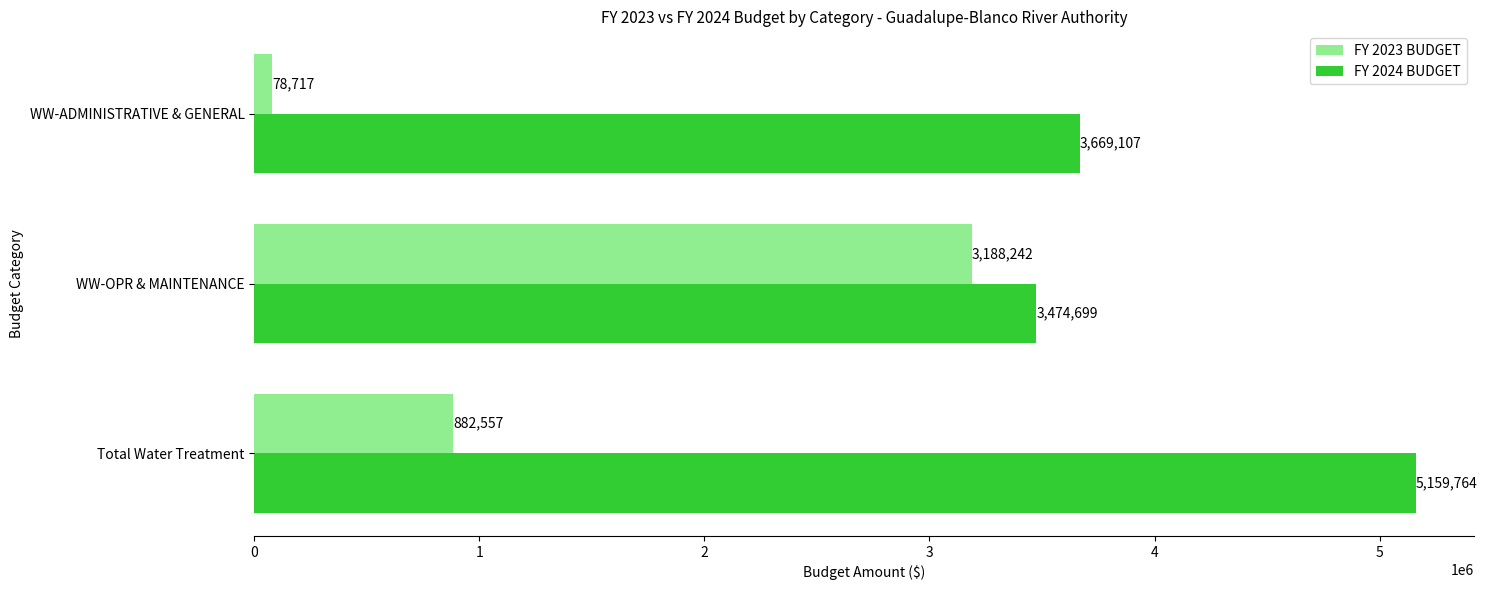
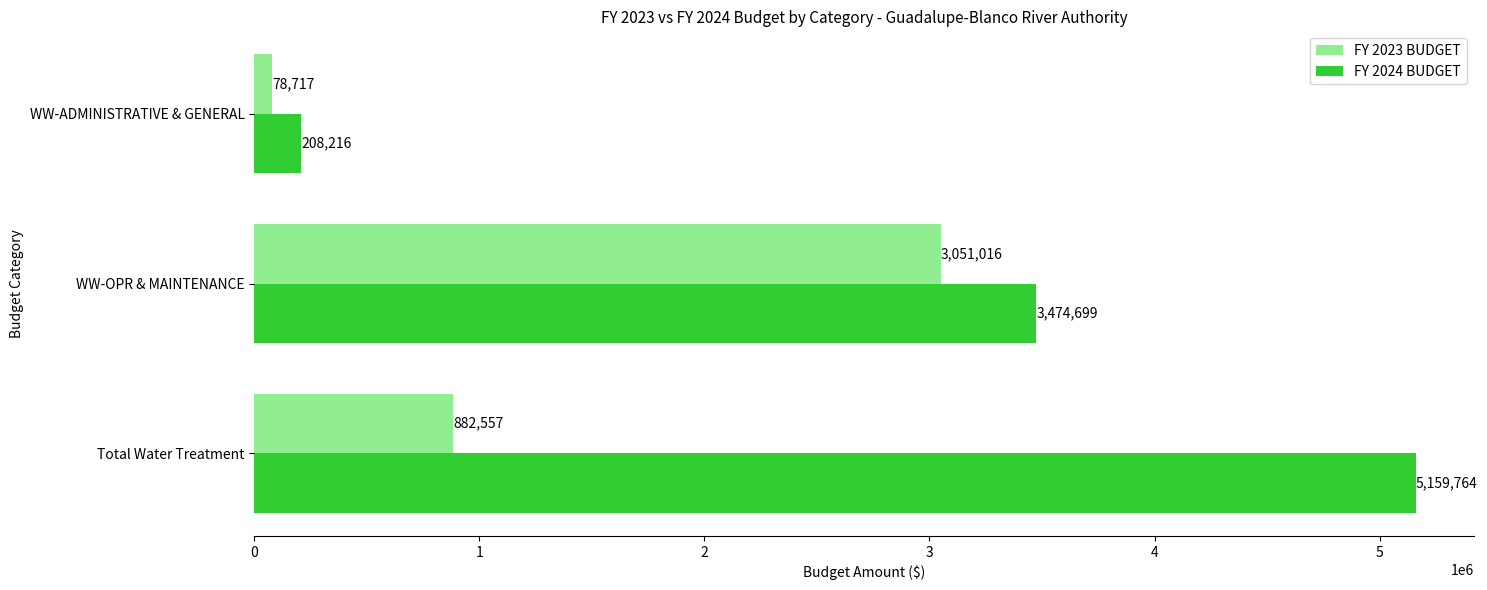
  {
    "FY 2023 BUDGET": {
      "WW-ADMINISTRATIVE & GENERAL": "78,717",
-     "WW-OPR & MAINTENANCE": "3,188,242",
+     "WW-OPR & MAINTENANCE": "3,051,016",
      "Total Water Treatment": "882,557"
    },
    "FY 2024 BUDGET": {
-     "WW-ADMINISTRATIVE & GENERAL": "3,669,107",
+     "WW-ADMINISTRATIVE & GENERAL": "208,216",
      "WW-OPR & MAINTENANCE": "3,474,699",
      "Total Water Treatment": "5,159,764"
    }
  }
